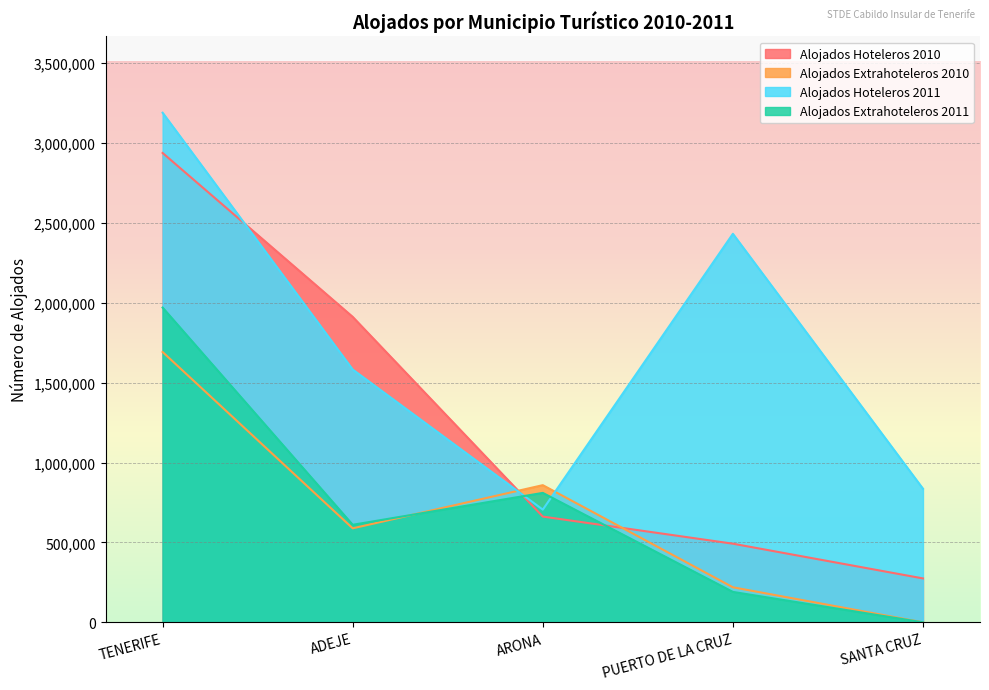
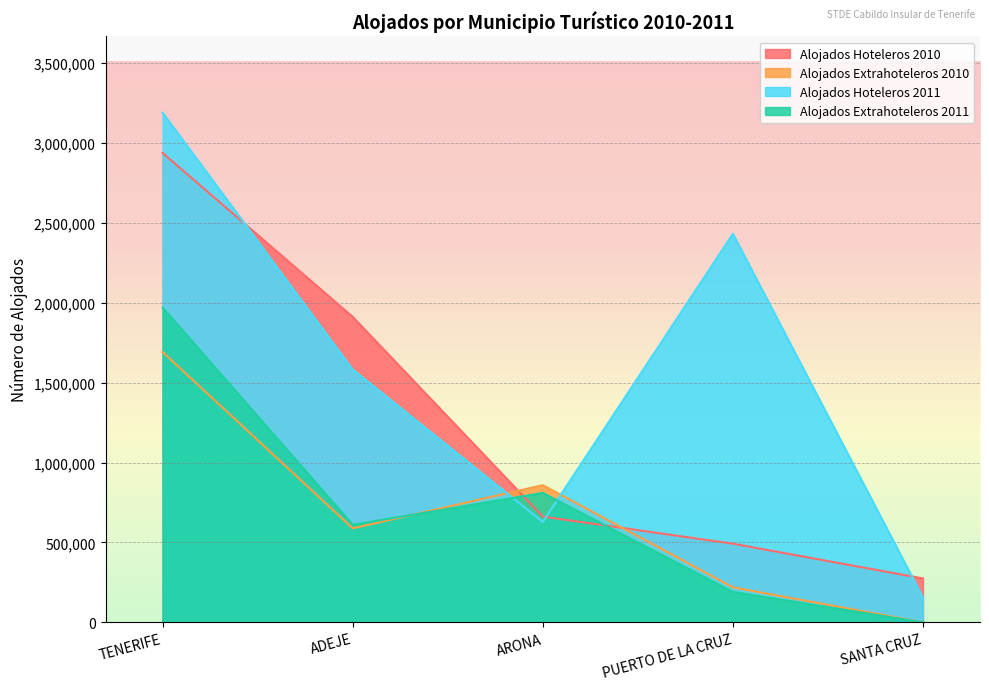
  {
    "Alojados Hoteleros 2010": {
      "TENERIFE": "2,940,000",
      "ADEJE": "1,910,000",
      "ARONA": "660,000",
      "PUERTO DE LA CRUZ": "490,000",
      "SANTA CRUZ": "270,000"
    },
    "Alojados Extrahoteleros 2010": {
      "TENERIFE": "1,690,000",
      "ADEJE": "590,000",
      "ARONA": "860,000",
      "PUERTO DE LA CRUZ": "220,000"
    },
    "Alojados Hoteleros 2011": {
      "TENERIFE": "3,190,000",
      "ADEJE": "1,580,000",
-     "ARONA": "710,000",
+     "ARONA": "630,000",
      "PUERTO DE LA CRUZ": "2,430,000",
-     "SANTA CRUZ": "840,000"
+     "SANTA CRUZ": "150,000"
    },
    "Alojados Extrahoteleros 2011": {
      "TENERIFE": "1,970,000",
      "ADEJE": "610,000",
      "ARONA": "810,000",
      "PUERTO DE LA CRUZ": "190,000"
    }
  }
